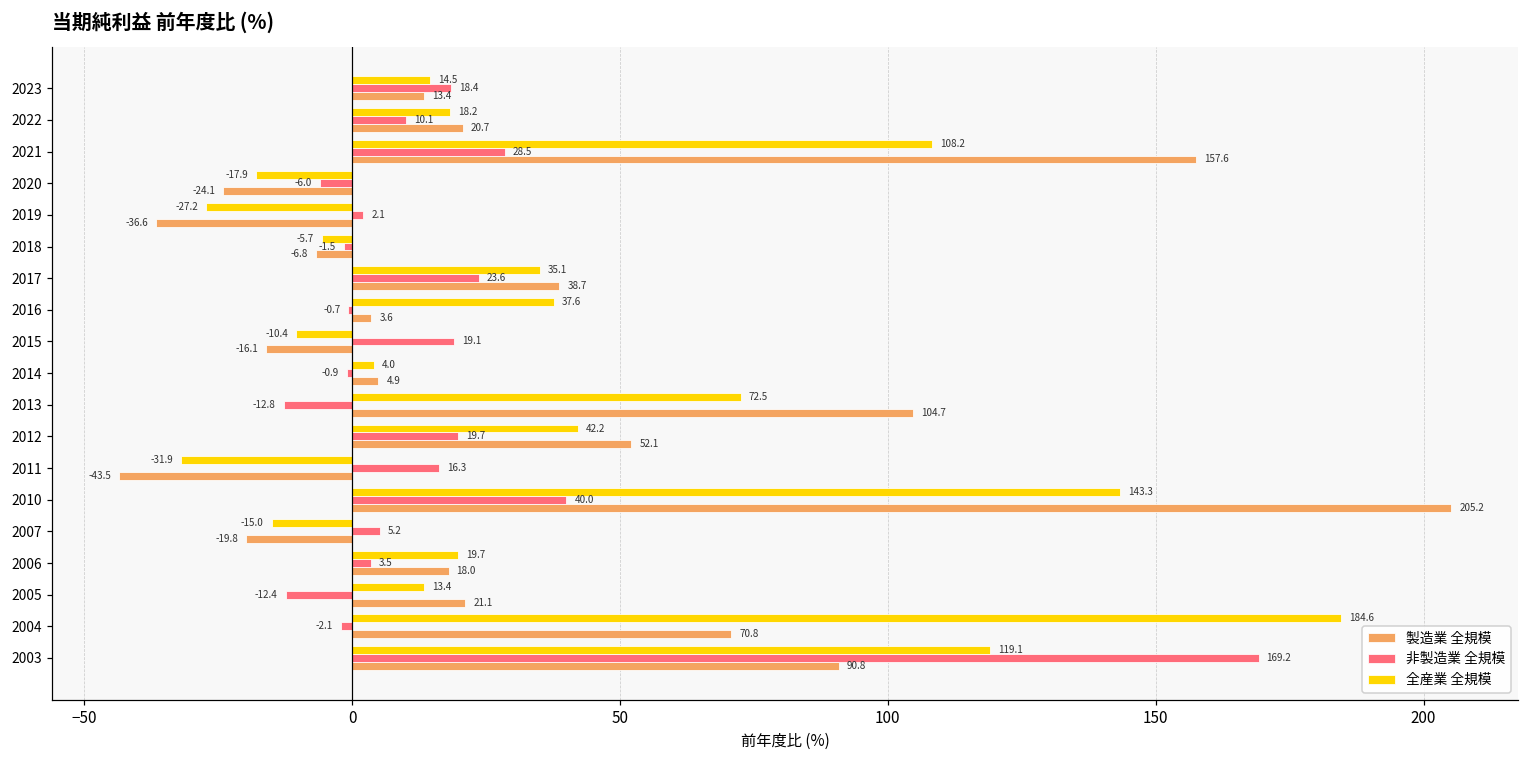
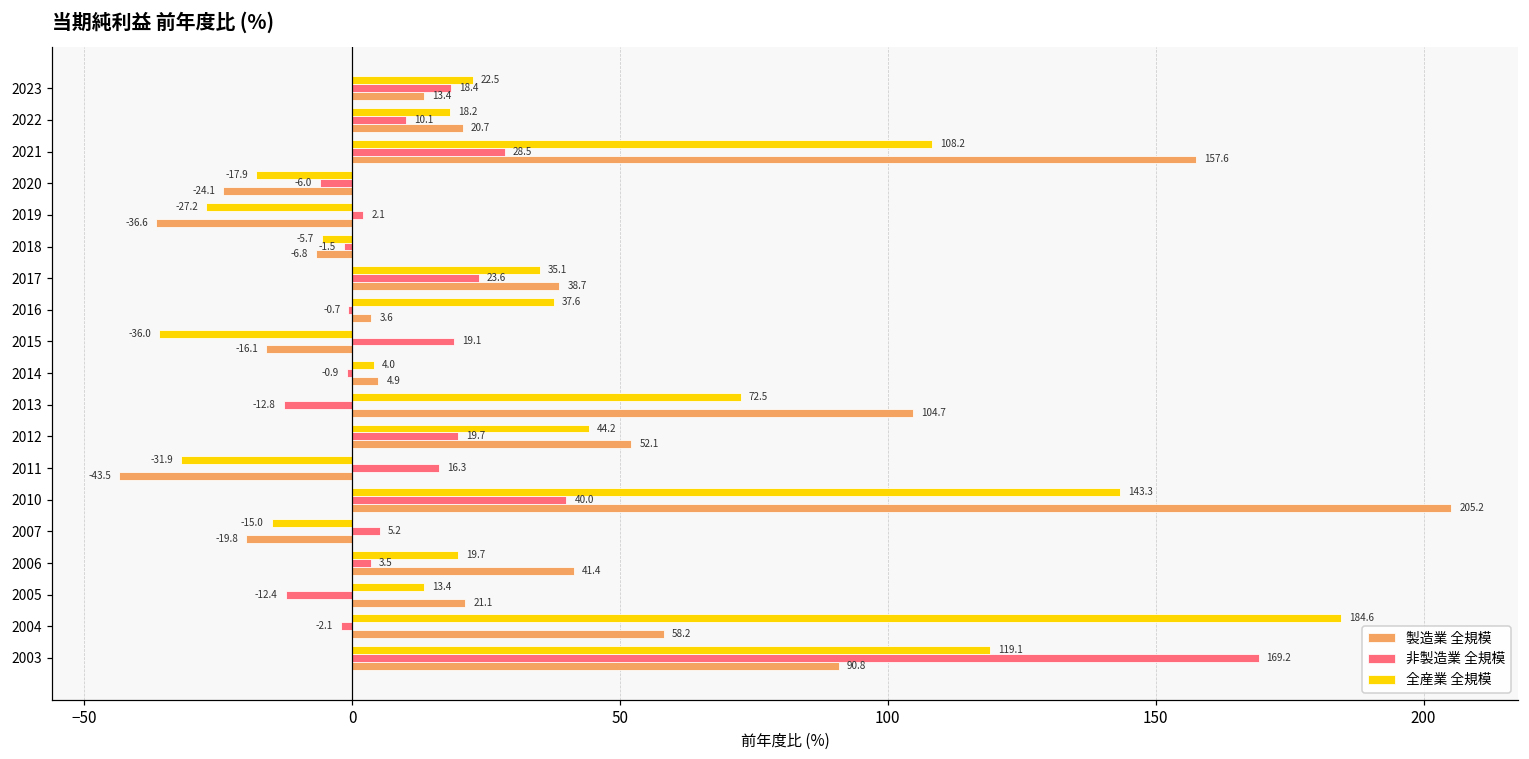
  {
    "製造業 全規模": {
      "2023": 13.4,
      "2022": 20.7,
      "2021": 157.6,
      "2020": -24.1,
      "2019": -36.6,
      "2018": -6.8,
      "2017": 38.7,
      "2016": 3.6,
      "2015": -16.1,
      "2014": 4.9,
      "2013": 104.7,
      "2012": 52.1,
      "2011": -43.5,
      "2010": 205.2,
      "2007": -19.8,
-     "2006": 18.0,
+     "2006": 41.4,
      "2005": 21.1,
-     "2004": 70.8,
+     "2004": 58.2,
      "2003": 90.8
    },
    "非製造業 全規模": {
      "2023": 18.4,
      "2022": 10.1,
      "2021": 28.5,
      "2020": -6.0,
      "2019": 2.1,
      "2018": -1.5,
      "2017": 23.6,
      "2016": -0.7,
      "2015": 19.1,
      "2014": -0.9,
      "2013": -12.8,
      "2012": 19.7,
      "2011": 16.3,
      "2010": 40.0,
      "2007": 5.2,
      "2006": 3.5,
      "2005": -12.4,
      "2004": -2.1,
      "2003": 169.2
    },
    "全産業 全規模": {
-     "2023": 14.5,
+     "2023": 22.5,
      "2022": 18.2,
      "2021": 108.2,
      "2020": -17.9,
      "2019": -27.2,
      "2018": -5.7,
      "2017": 35.1,
      "2016": 37.6,
-     "2015": -10.4,
+     "2015": -36.0,
      "2014": 4.0,
      "2013": 72.5,
-     "2012": 42.2,
+     "2012": 44.2,
      "2011": -31.9,
      "2010": 143.3,
      "2007": -15.0,
      "2006": 19.7,
      "2005": 13.4,
      "2004": 184.6,
      "2003": 119.1
    }
  }
